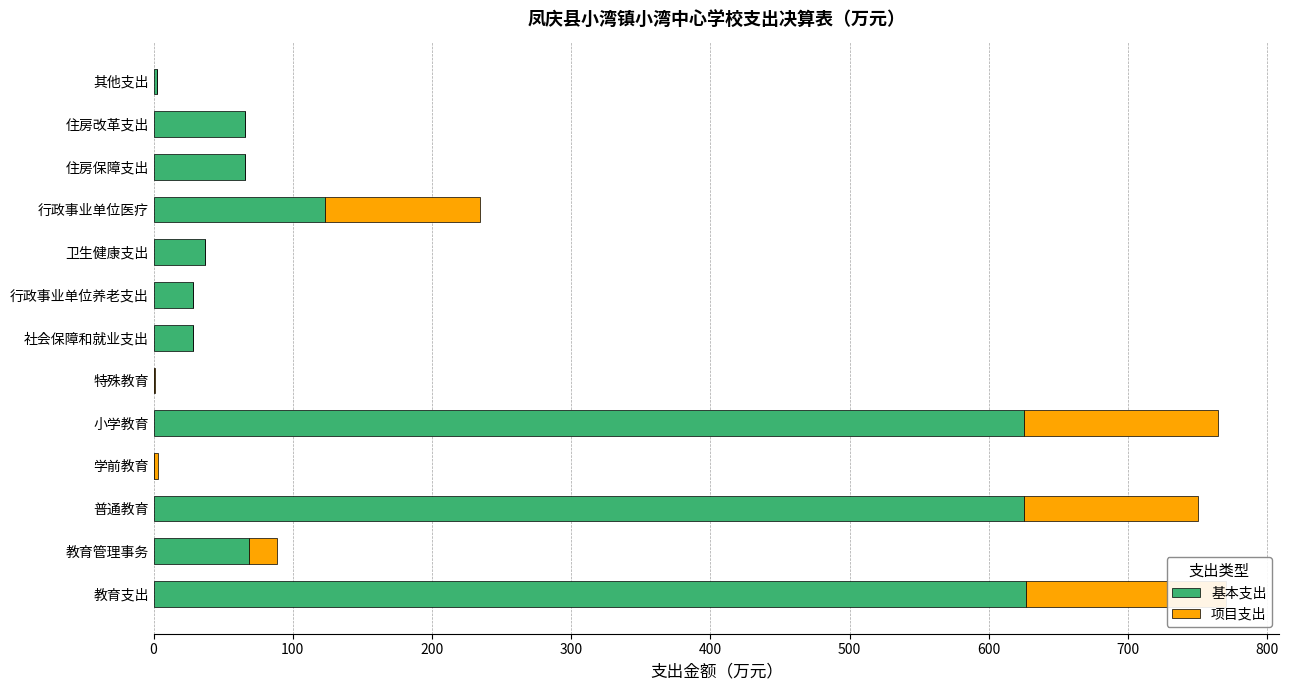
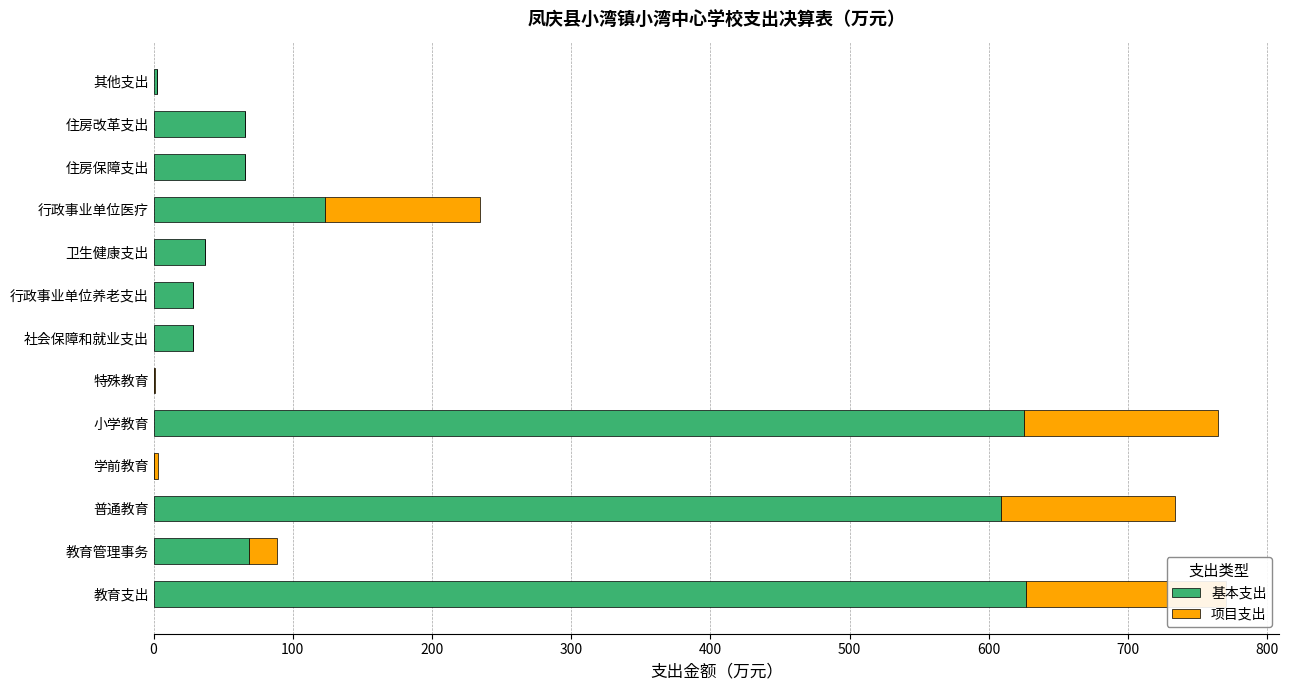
  {
    "基本支出": {
      "其他支出": 3,
      "住房改革支出": 66,
      "住房保障支出": 66,
      "行政事业单位医疗": 123,
      "卫生健康支出": 37,
      "行政事业单位养老支出": 29,
      "社会保障和就业支出": 29,
      "特殊教育": 0,
      "小学教育": 625,
      "学前教育": 0,
-     "普通教育": 625,
+     "普通教育": 609,
      "教育管理事务": 69,
      "教育支出": 627
    },
    "项目支出": {
      "其他支出": 0,
      "住房改革支出": 0,
      "住房保障支出": 0,
      "行政事业单位医疗": 112,
      "卫生健康支出": 0,
      "行政事业单位养老支出": 0,
      "社会保障和就业支出": 0,
      "小学教育": 139,
      "学前教育": 3,
      "普通教育": 125,
      "教育管理事务": 20
    }
  }
